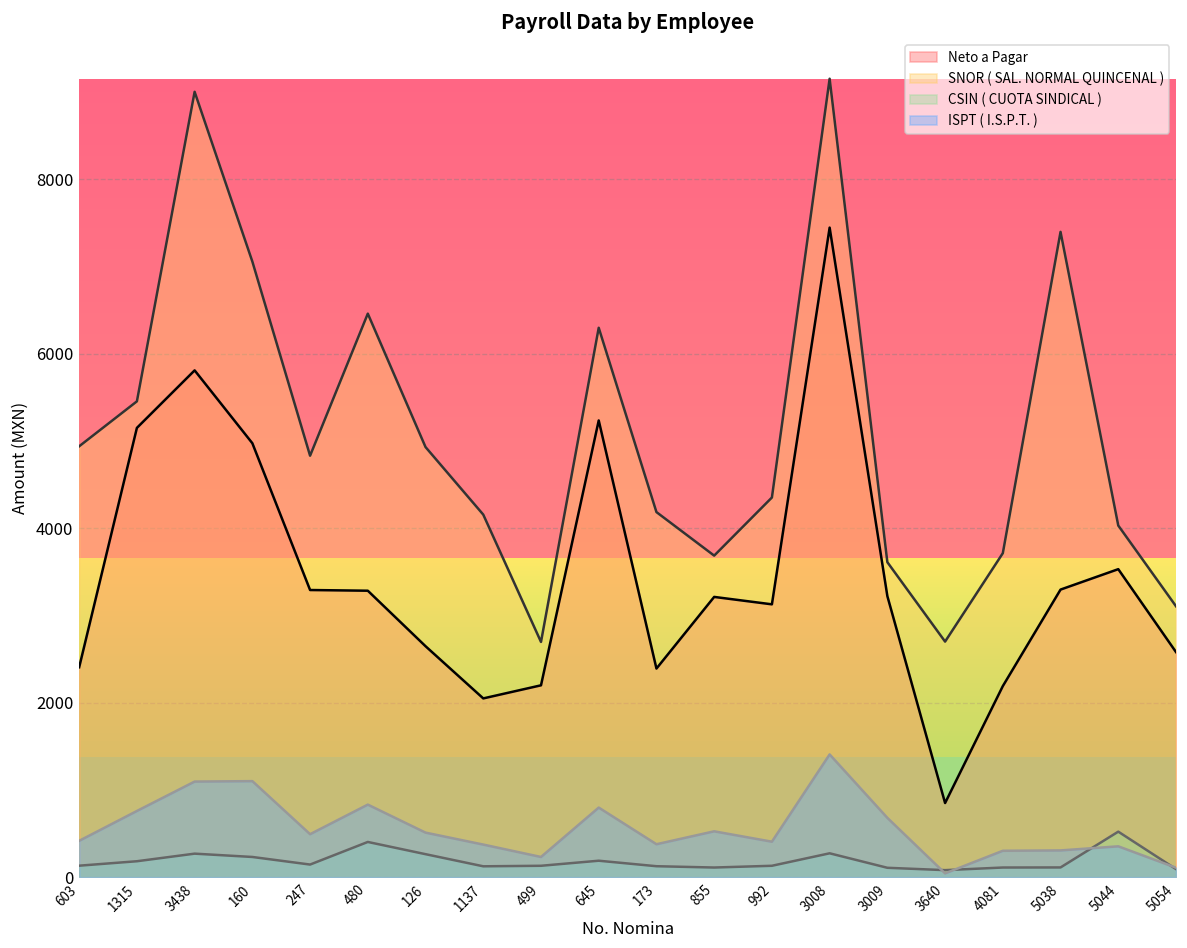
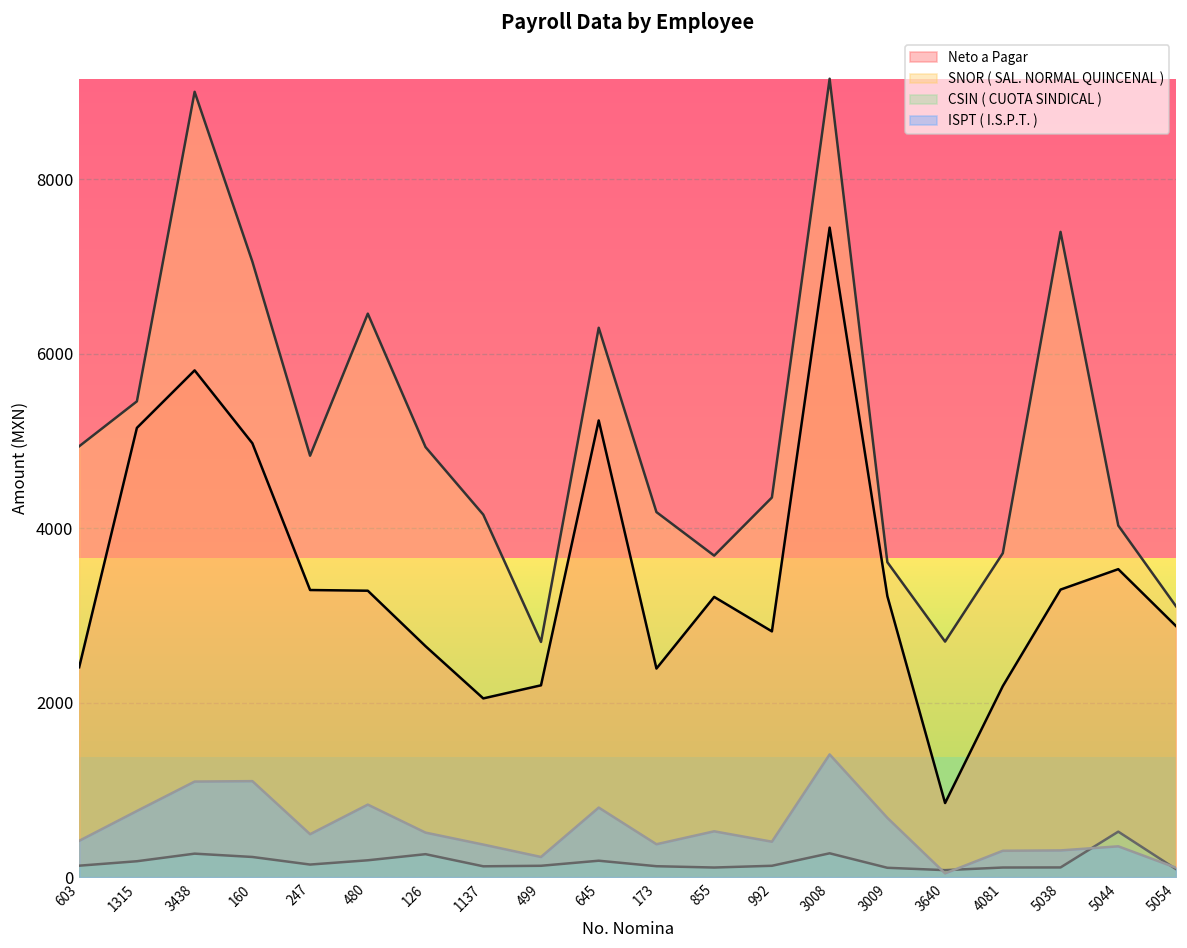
  {
    "Neto a Pagar": {
      "603": 2400,
      "1315": 5100,
      "3438": 5800,
      "160": 5000,
      "247": 3300,
      "480": 3300,
      "126": 2600,
      "1137": 2000,
      "499": 2200,
      "645": 5200,
      "173": 2400,
      "855": 3200,
-     "992": 3100,
+     "992": 2800,
      "3008": 7400,
      "3009": 3200,
      "3640": 900,
      "4081": 2200,
      "5038": 3300,
      "5044": 3500,
-     "5054": 2600
+     "5054": 2900
    },
    "SNOR ( SAL. NORMAL QUINCENAL )": {
      "603": 4900,
      "1315": 5500,
      "3438": 9000,
      "160": 7100,
      "247": 4800,
      "480": 6500,
      "126": 4900,
      "1137": 4200,
      "499": 2700,
      "645": 6300,
      "173": 4200,
      "855": 3700,
      "992": 4400,
      "3008": 9200,
      "3009": 3600,
      "3640": 2700,
      "4081": 3700,
      "5038": 7400,
      "5044": 4000,
      "5054": 3100
    },
    "CSIN ( CUOTA SINDICAL )": {
      "603": 100,
      "1315": 200,
      "3438": 300,
      "160": 200,
      "247": 100,
-     "480": 400,
+     "480": 200,
      "126": 300,
      "1137": 100,
      "499": 100,
      "645": 200,
      "173": 100,
      "855": 100,
      "992": 100,
      "3008": 300,
      "3009": 100,
      "3640": 100,
      "4081": 100,
      "5038": 100,
      "5044": 500
    },
    "ISPT ( I.S.P.T. )": {
      "603": 400,
      "1315": 800,
      "3438": 1100,
      "160": 1100,
      "247": 500,
      "480": 800,
      "126": 500,
      "1137": 400,
      "499": 200,
      "645": 800,
      "173": 400,
      "855": 500,
      "992": 400,
      "3008": 1400,
      "3009": 700,
      "3640": 0,
      "4081": 300,
      "5038": 300,
      "5044": 400
    }
  }
